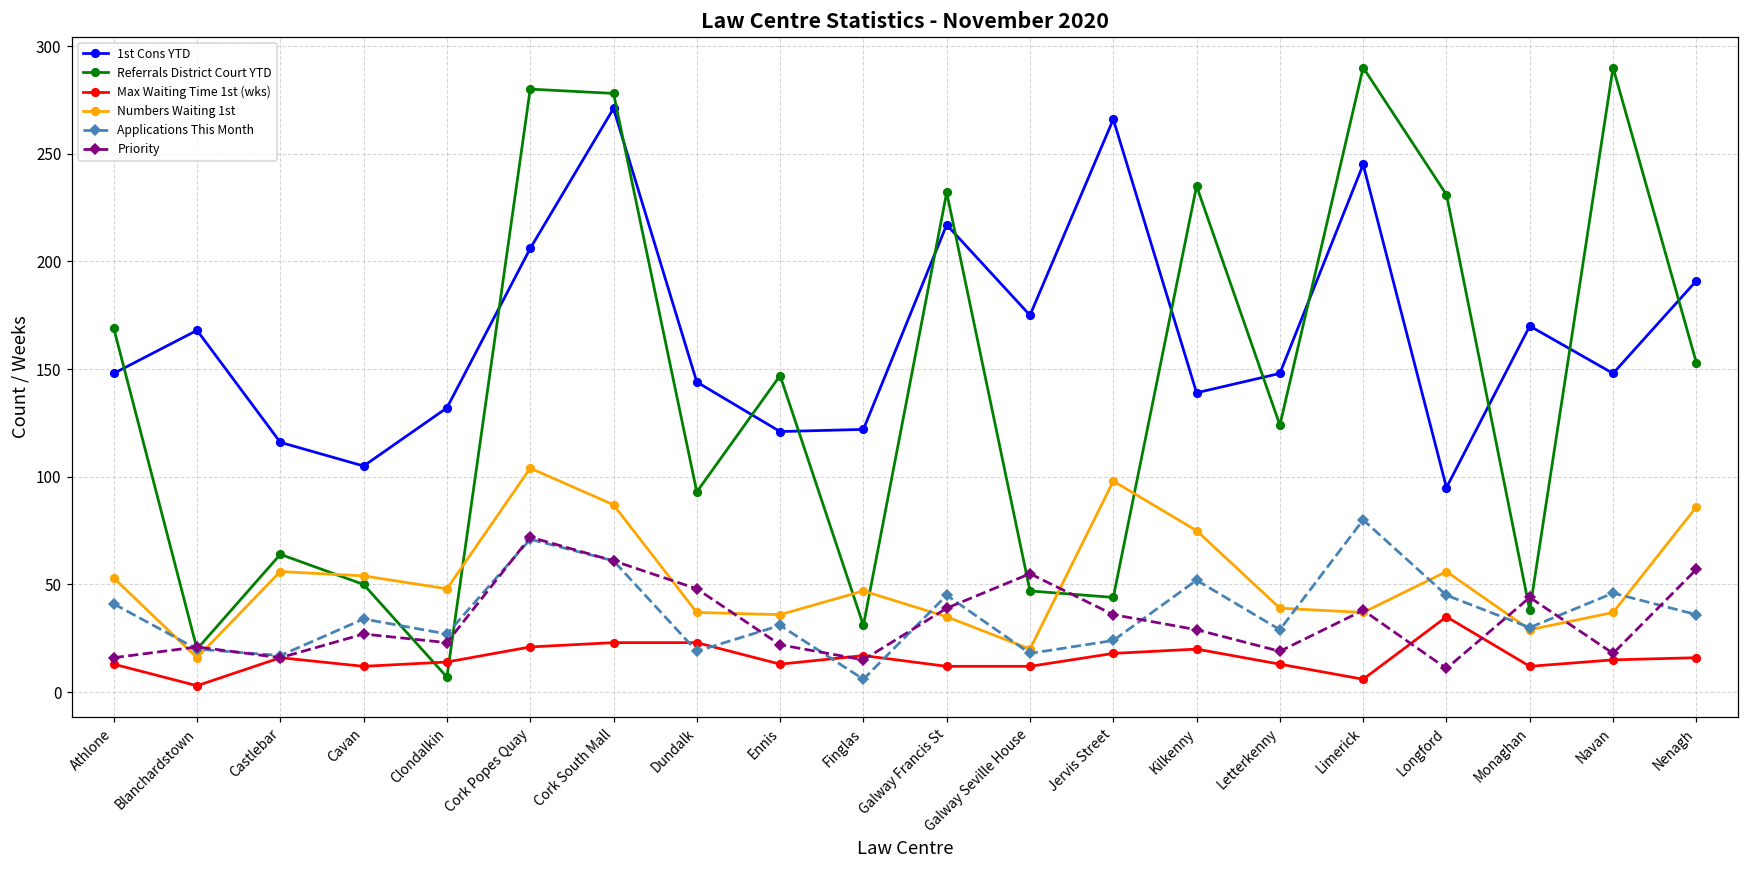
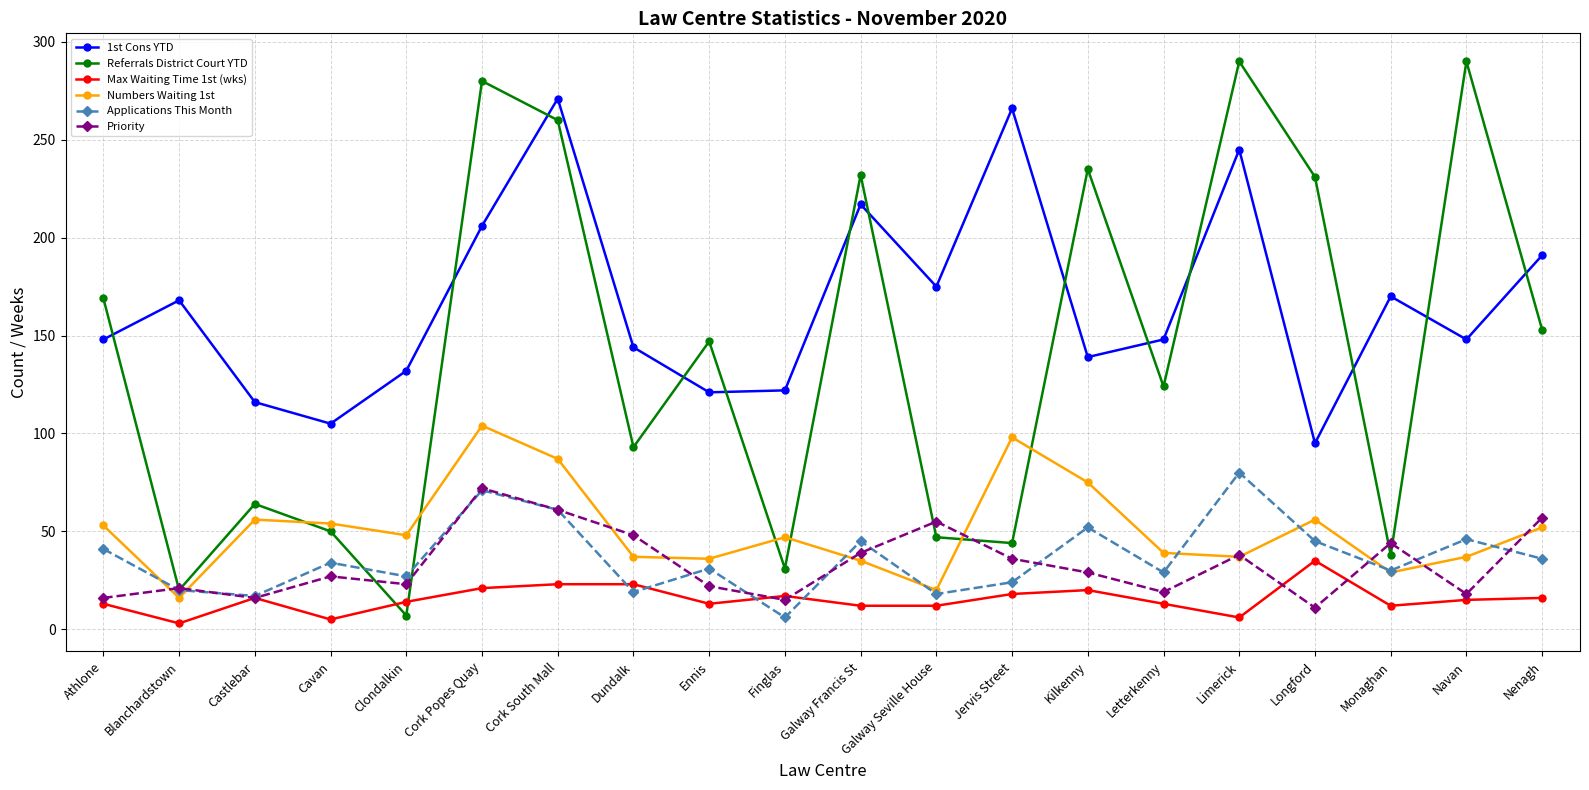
  {
    "1st Cons YTD": {
      "Athlone": 148,
      "Blanchardstown": 168,
      "Castlebar": 116,
      "Cavan": 105,
      "Clondalkin": 132,
      "Cork Popes Quay": 206,
      "Cork South Mall": 271,
      "Dundalk": 144,
      "Ennis": 121,
      "Finglas": 122,
      "Galway Francis St": 217,
      "Galway Seville House": 175,
      "Jervis Street": 266,
      "Kilkenny": 139,
      "Letterkenny": 148,
      "Limerick": 245,
      "Longford": 95,
      "Monaghan": 170,
      "Navan": 148,
      "Nenagh": 191
    },
    "Referrals District Court YTD": {
      "Athlone": 169,
      "Castlebar": 64,
      "Cavan": 50,
      "Clondalkin": 7,
      "Cork Popes Quay": 280,
-     "Cork South Mall": 278,
+     "Cork South Mall": 260,
      "Dundalk": 93,
      "Ennis": 147,
      "Finglas": 31,
      "Galway Francis St": 232,
      "Galway Seville House": 47,
      "Jervis Street": 44,
      "Kilkenny": 235,
      "Letterkenny": 124,
      "Limerick": 290,
      "Longford": 231,
      "Monaghan": 38,
      "Navan": 290,
      "Nenagh": 153
    },
    "Max Waiting Time 1st (wks)": {
      "Athlone": 13,
      "Blanchardstown": 3,
-     "Cavan": 12,
+     "Cavan": 5,
      "Clondalkin": 14,
      "Cork Popes Quay": 21,
      "Cork South Mall": 23,
      "Dundalk": 23,
      "Ennis": 13,
      "Finglas": 17,
      "Galway Francis St": 12,
      "Galway Seville House": 12,
      "Jervis Street": 18,
      "Kilkenny": 20,
      "Letterkenny": 13,
      "Limerick": 6,
      "Longford": 35,
      "Monaghan": 12,
      "Navan": 15,
      "Nenagh": 16
    },
    "Numbers Waiting 1st": {
      "Athlone": 53,
      "Blanchardstown": 16,
      "Castlebar": 56,
      "Cavan": 54,
      "Clondalkin": 48,
      "Cork Popes Quay": 104,
      "Cork South Mall": 87,
      "Dundalk": 37,
      "Ennis": 36,
      "Finglas": 47,
      "Galway Francis St": 35,
      "Galway Seville House": 20,
      "Jervis Street": 98,
      "Kilkenny": 75,
      "Letterkenny": 39,
      "Longford": 56,
      "Navan": 37,
-     "Nenagh": 86
+     "Nenagh": 52
    },
    "Applications This Month": {
      "Athlone": 41,
      "Cavan": 34,
      "Clondalkin": 27,
      "Dundalk": 19,
      "Ennis": 31,
      "Finglas": 6,
      "Galway Francis St": 45,
      "Galway Seville House": 18,
      "Jervis Street": 24,
      "Kilkenny": 52,
      "Letterkenny": 29,
      "Limerick": 80,
      "Longford": 45,
      "Navan": 46,
      "Nenagh": 36
    },
    "Priority": {
      "Athlone": 16,
      "Cavan": 27,
      "Clondalkin": 23,
      "Dundalk": 48,
      "Ennis": 22,
      "Finglas": 15,
      "Galway Francis St": 39,
      "Galway Seville House": 55,
      "Jervis Street": 36,
      "Kilkenny": 29,
      "Letterkenny": 19,
      "Longford": 11,
      "Monaghan": 44,
      "Navan": 18,
      "Nenagh": 57
    }
  }
